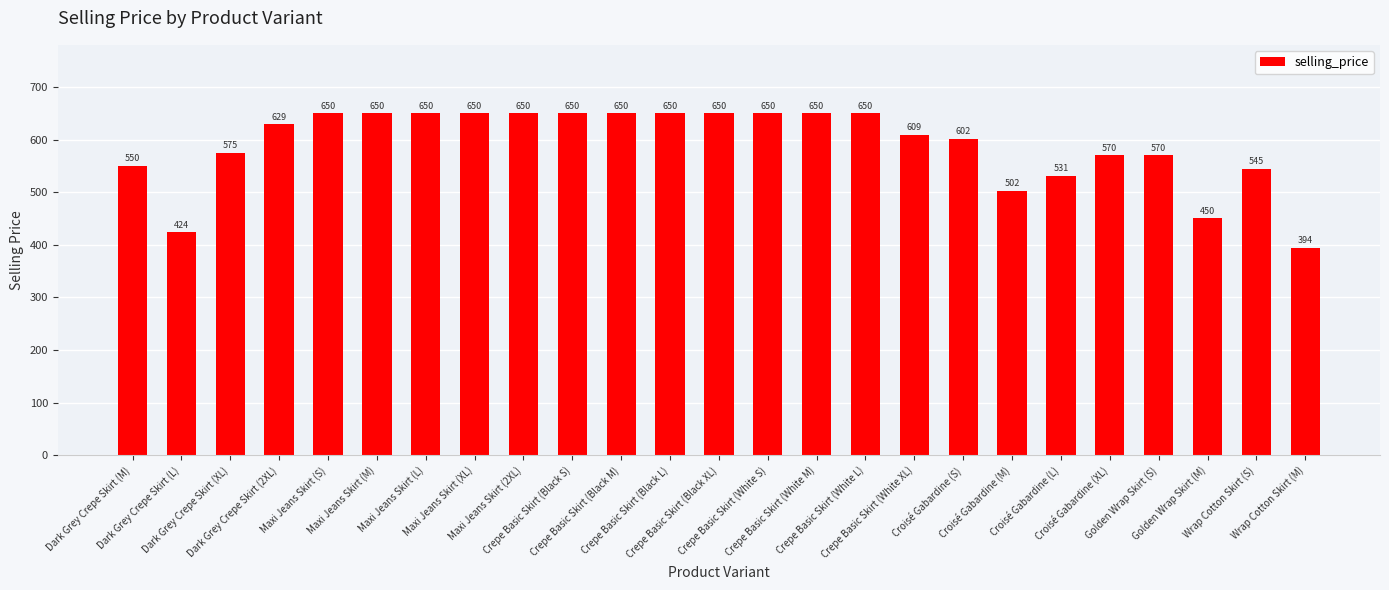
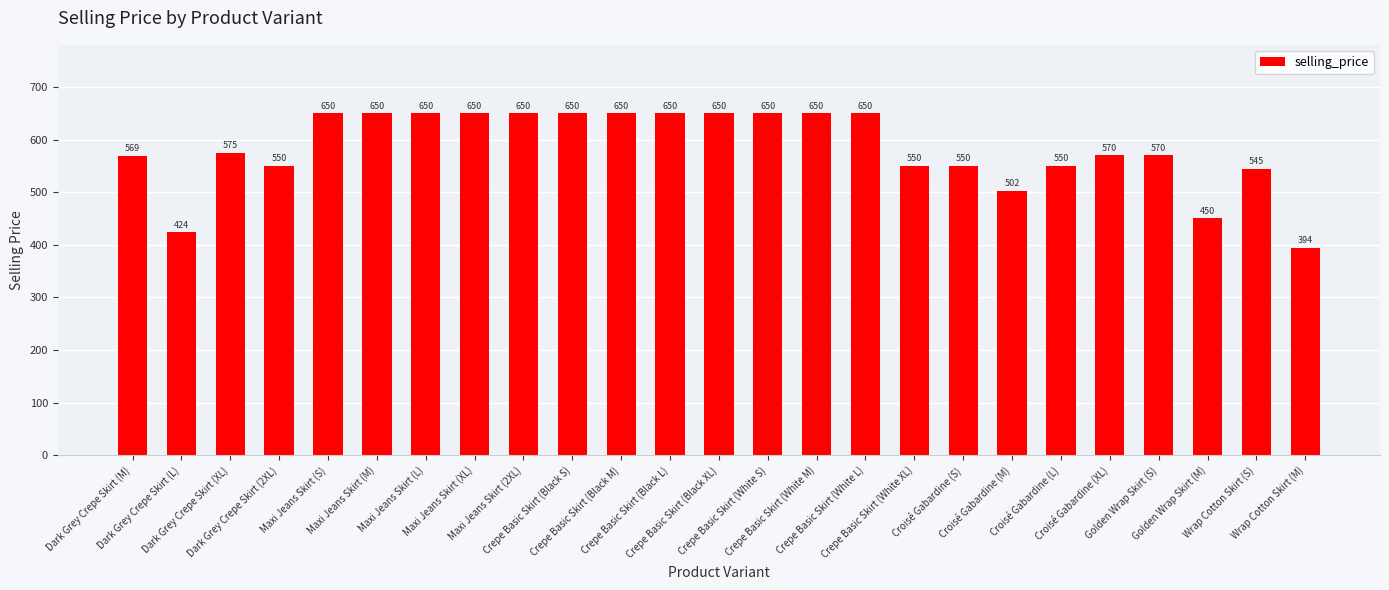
  {
-   "Dark Grey Crepe Skirt (M)": 550,
+   "Dark Grey Crepe Skirt (M)": 569,
    "Dark Grey Crepe Skirt (L)": 424,
    "Dark Grey Crepe Skirt (XL)": 575,
-   "Dark Grey Crepe Skirt (2XL)": 629,
+   "Dark Grey Crepe Skirt (2XL)": 550,
    "Maxi Jeans Skirt (S)": 650,
    "Maxi Jeans Skirt (M)": 650,
    "Maxi Jeans Skirt (L)": 650,
    "Maxi Jeans Skirt (XL)": 650,
    "Maxi Jeans Skirt (2XL)": 650,
    "Crepe Basic Skirt (Black S)": 650,
    "Crepe Basic Skirt (Black M)": 650,
    "Crepe Basic Skirt (Black L)": 650,
    "Crepe Basic Skirt (Black XL)": 650,
    "Crepe Basic Skirt (White S)": 650,
    "Crepe Basic Skirt (White M)": 650,
    "Crepe Basic Skirt (White L)": 650,
-   "Crepe Basic Skirt (White XL)": 609,
-   "Croisé Gabardine (S)": 602,
+   "Crepe Basic Skirt (White XL)": 550,
+   "Croisé Gabardine (S)": 550,
    "Croisé Gabardine (M)": 502,
-   "Croisé Gabardine (L)": 531,
+   "Croisé Gabardine (L)": 550,
    "Croisé Gabardine (XL)": 570,
    "Golden Wrap Skirt (S)": 570,
    "Golden Wrap Skirt (M)": 450,
    "Wrap Cotton Skirt (S)": 545,
    "Wrap Cotton Skirt (M)": 394
  }
